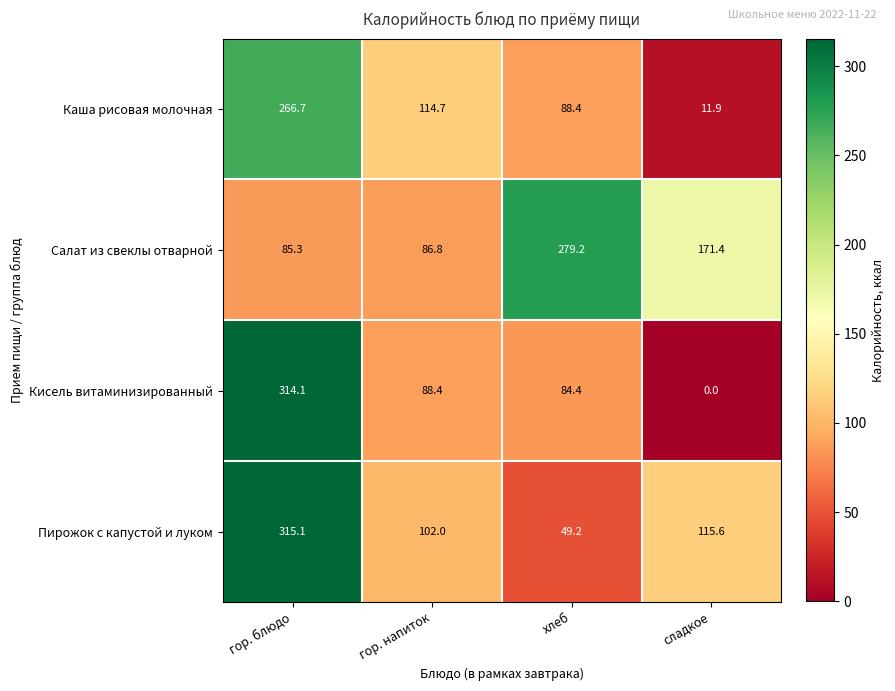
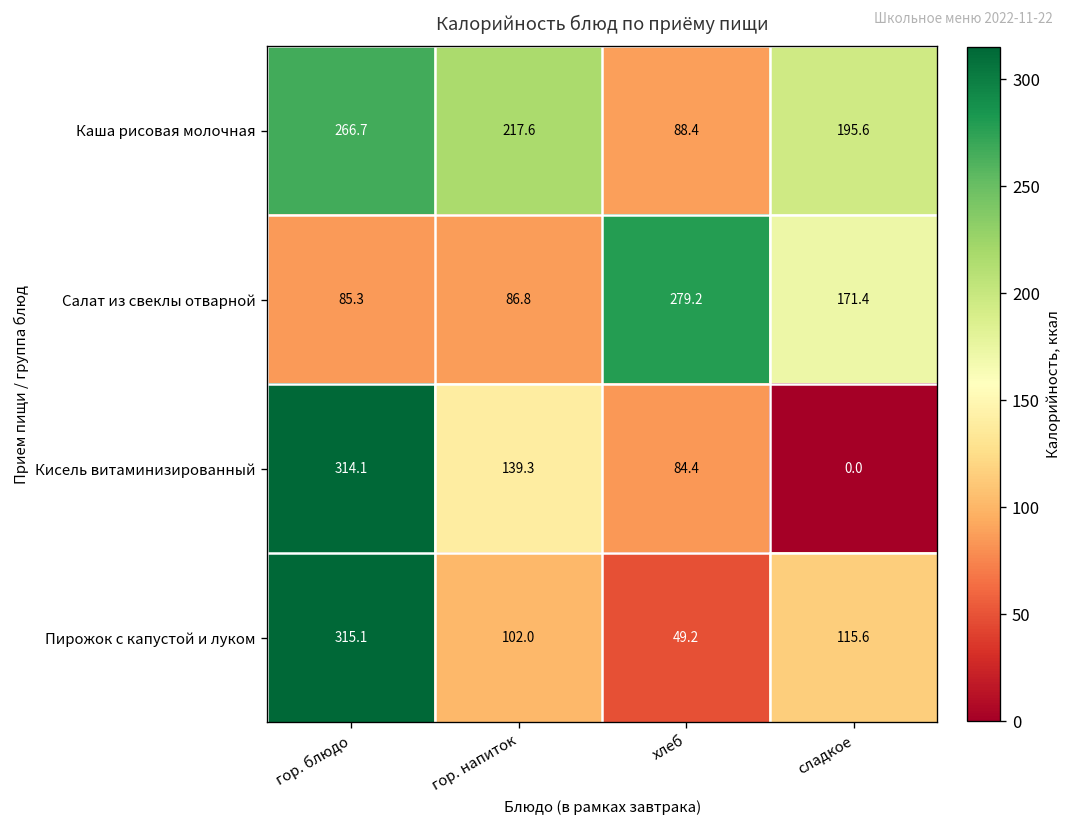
  {
    "Каша рисовая молочная": {
      "гор. блюдо": 266.7,
-     "гор. напиток": 114.7,
+     "гор. напиток": 217.6,
      "хлеб": 88.4,
-     "сладкое": 11.9
+     "сладкое": 195.6
    },
    "Салат из свеклы отварной": {
      "гор. блюдо": 85.3,
      "гор. напиток": 86.8,
      "хлеб": 279.2,
      "сладкое": 171.4
    },
    "Кисель витаминизированный": {
      "гор. блюдо": 314.1,
-     "гор. напиток": 88.4,
+     "гор. напиток": 139.3,
      "хлеб": 84.4,
      "сладкое": 0.0
    },
    "Пирожок с капустой и луком": {
      "гор. блюдо": 315.1,
      "гор. напиток": 102.0,
      "хлеб": 49.2,
      "сладкое": 115.6
    }
  }
